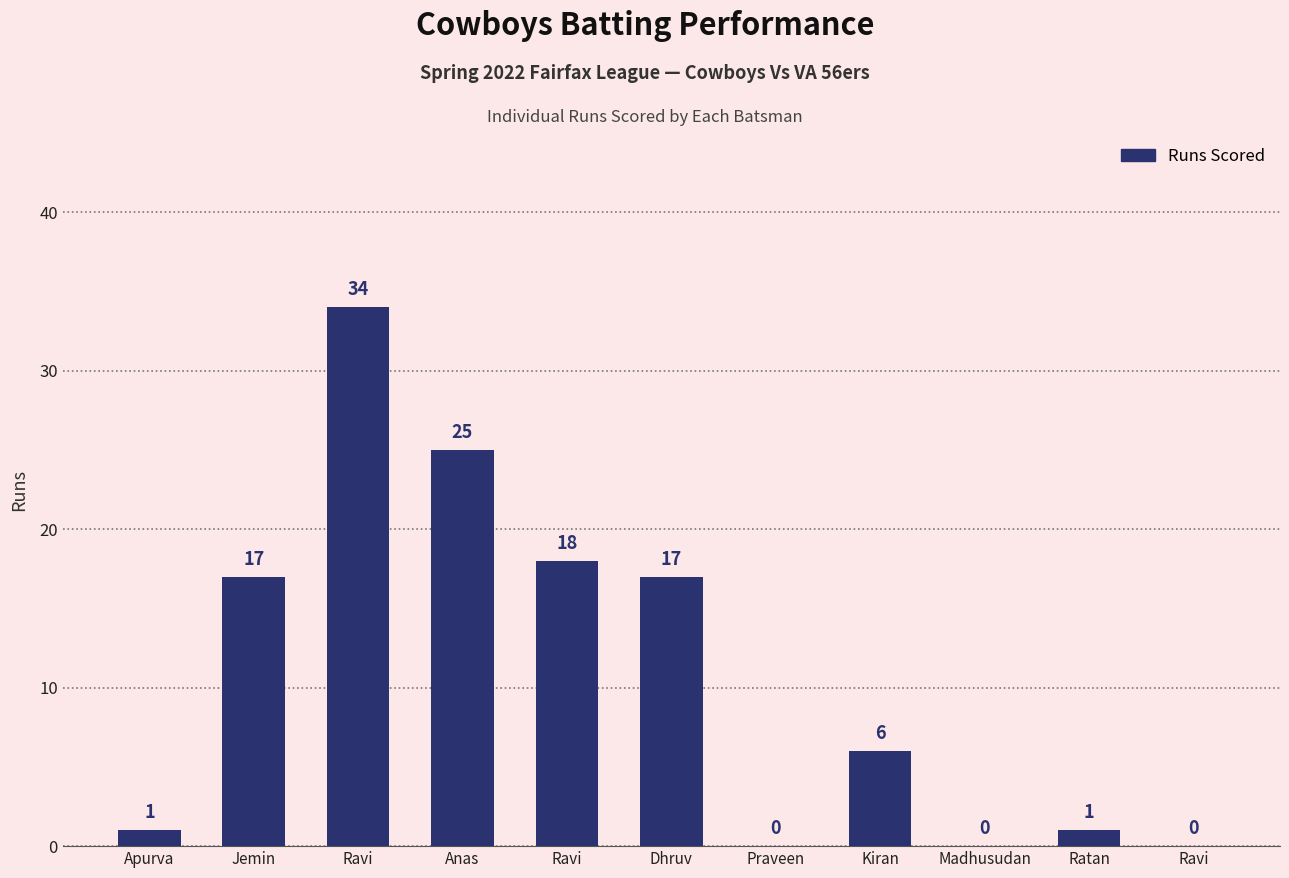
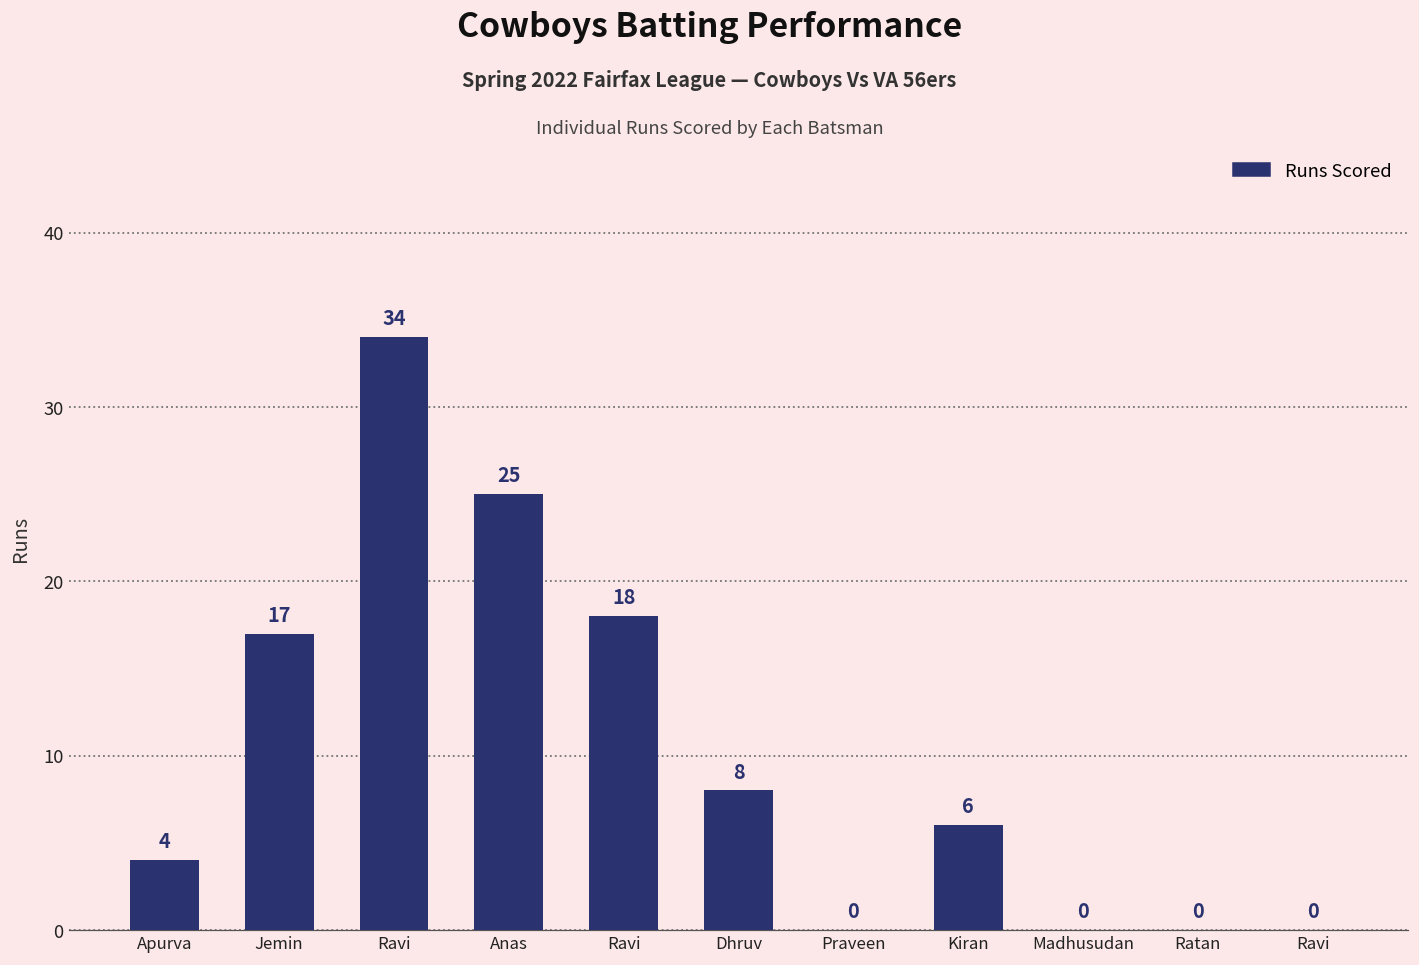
  {
-   "Apurva": 1,
+   "Apurva": 4,
    "Jemin": 17,
    "Anas": 25,
-   "Dhruv": 17,
+   "Dhruv": 8,
    "Praveen": 0,
    "Kiran": 6,
    "Madhusudan": 0,
-   "Ratan": 1
+   "Ratan": 0
  }
